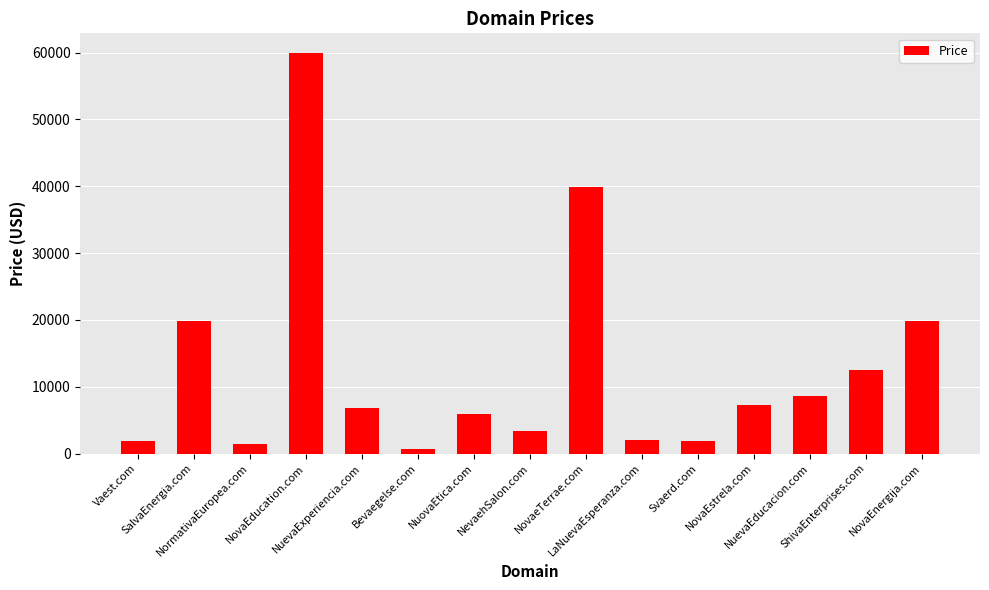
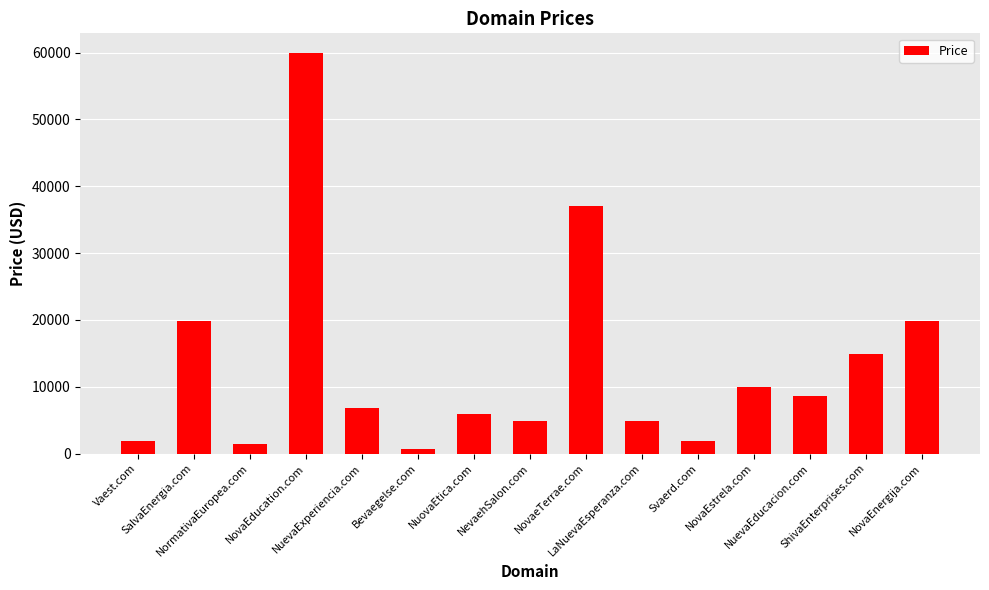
  {
    "Vaest.com": 2000,
    "SalvaEnergia.com": 20000,
    "NormativaEuropea.com": 1000,
    "NovaEducation.com": 60000,
    "NuevaExperiencia.com": 7000,
    "Bevaegelse.com": 1000,
    "NuovaEtica.com": 6000,
-   "NevaehSalon.com": 3000,
-   "NovaeTerrae.com": 40000,
-   "LaNuevaEsperanza.com": 2000,
+   "NevaehSalon.com": 5000,
+   "NovaeTerrae.com": 37000,
+   "LaNuevaEsperanza.com": 5000,
    "Svaerd.com": 2000,
-   "NovaEstrela.com": 7000,
+   "NovaEstrela.com": 10000,
    "NuevaEducacion.com": 9000,
-   "ShivaEnterprises.com": 13000,
+   "ShivaEnterprises.com": 15000,
    "NovaEnergija.com": 20000
  }
